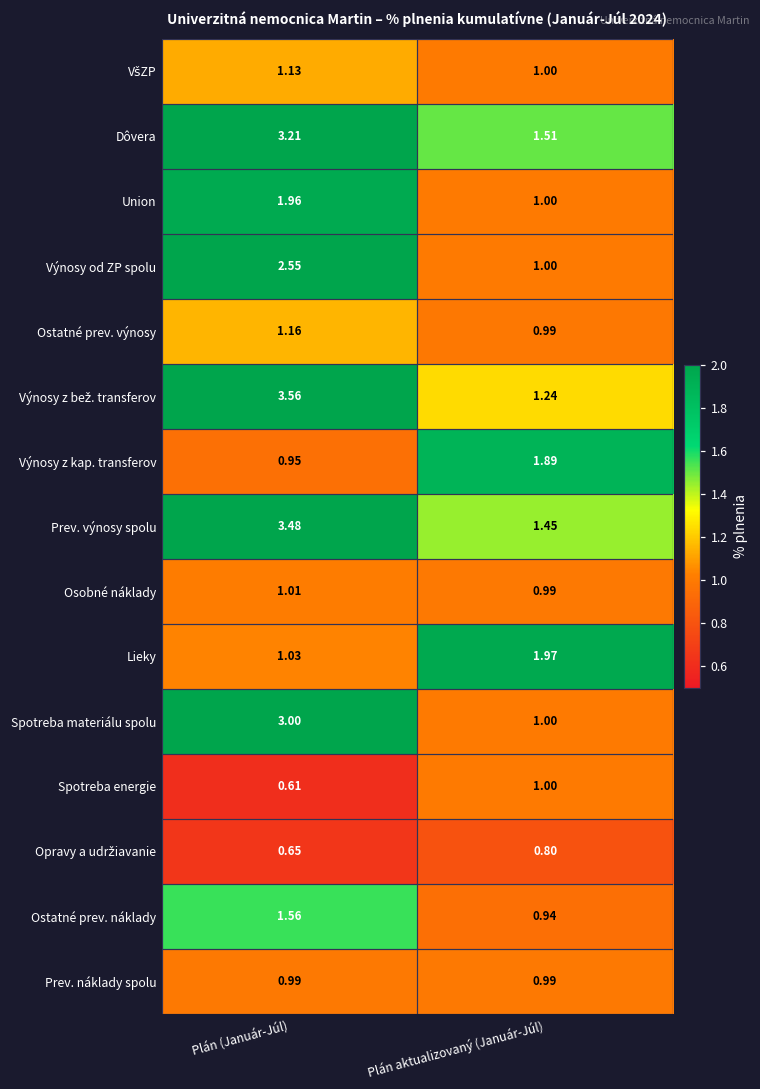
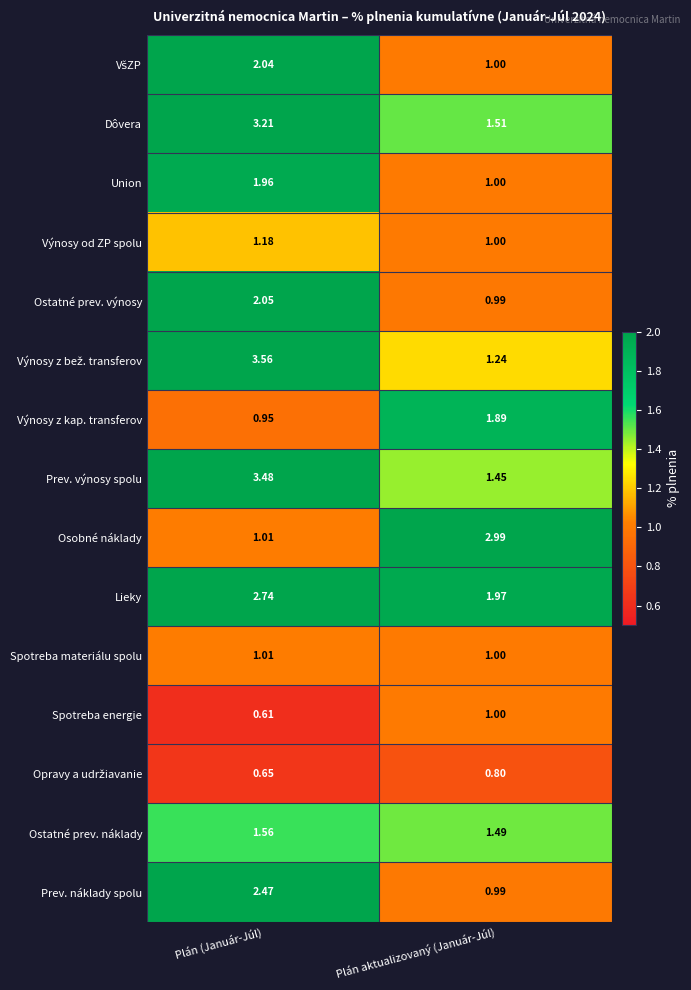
  {
    "VšZP": {
-     "Plán (Január-Júl)": 1.13,
+     "Plán (Január-Júl)": 2.04,
      "Plán aktualizovaný (Január-Júl)": 1.00
    },
    "Dôvera": {
      "Plán (Január-Júl)": 3.21,
      "Plán aktualizovaný (Január-Júl)": 1.51
    },
    "Union": {
      "Plán (Január-Júl)": 1.96,
      "Plán aktualizovaný (Január-Júl)": 1.00
    },
    "Výnosy od ZP spolu": {
-     "Plán (Január-Júl)": 2.55,
+     "Plán (Január-Júl)": 1.18,
      "Plán aktualizovaný (Január-Júl)": 1.00
    },
    "Ostatné prev. výnosy": {
-     "Plán (Január-Júl)": 1.16,
+     "Plán (Január-Júl)": 2.05,
      "Plán aktualizovaný (Január-Júl)": 0.99
    },
    "Výnosy z bež. transferov": {
      "Plán (Január-Júl)": 3.56,
      "Plán aktualizovaný (Január-Júl)": 1.24
    },
    "Výnosy z kap. transferov": {
      "Plán (Január-Júl)": 0.95,
      "Plán aktualizovaný (Január-Júl)": 1.89
    },
    "Prev. výnosy spolu": {
      "Plán (Január-Júl)": 3.48,
      "Plán aktualizovaný (Január-Júl)": 1.45
    },
    "Osobné náklady": {
      "Plán (Január-Júl)": 1.01,
-     "Plán aktualizovaný (Január-Júl)": 0.99
+     "Plán aktualizovaný (Január-Júl)": 2.99
    },
    "Lieky": {
-     "Plán (Január-Júl)": 1.03,
+     "Plán (Január-Júl)": 2.74,
      "Plán aktualizovaný (Január-Júl)": 1.97
    },
    "Spotreba materiálu spolu": {
-     "Plán (Január-Júl)": 3.00,
+     "Plán (Január-Júl)": 1.01,
      "Plán aktualizovaný (Január-Júl)": 1.00
    },
    "Spotreba energie": {
      "Plán (Január-Júl)": 0.61,
      "Plán aktualizovaný (Január-Júl)": 1.00
    },
    "Opravy a udržiavanie": {
      "Plán (Január-Júl)": 0.65,
      "Plán aktualizovaný (Január-Júl)": 0.80
    },
    "Ostatné prev. náklady": {
      "Plán (Január-Júl)": 1.56,
-     "Plán aktualizovaný (Január-Júl)": 0.94
+     "Plán aktualizovaný (Január-Júl)": 1.49
    },
    "Prev. náklady spolu": {
-     "Plán (Január-Júl)": 0.99,
+     "Plán (Január-Júl)": 2.47,
      "Plán aktualizovaný (Január-Júl)": 0.99
    }
  }
